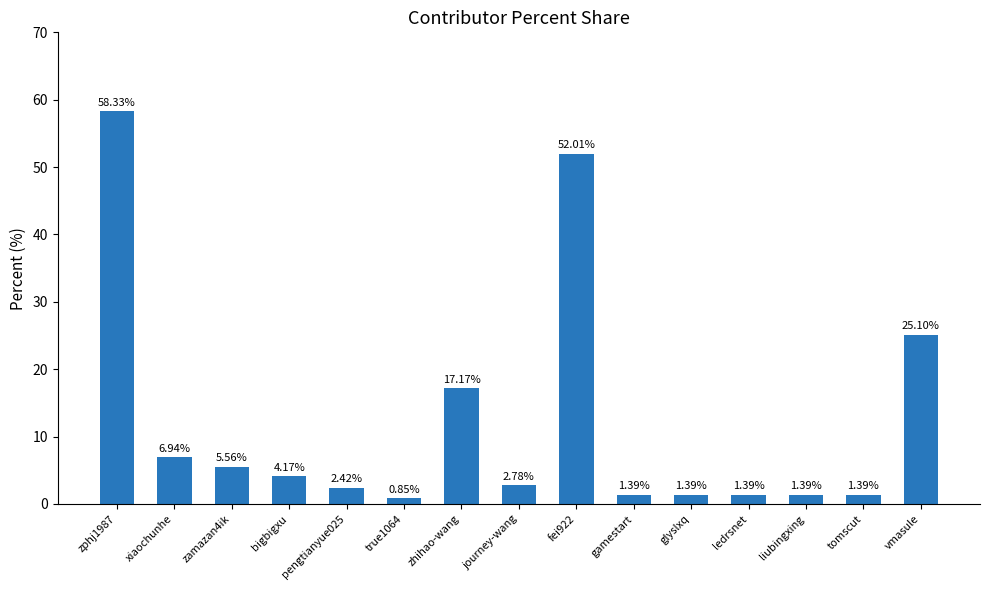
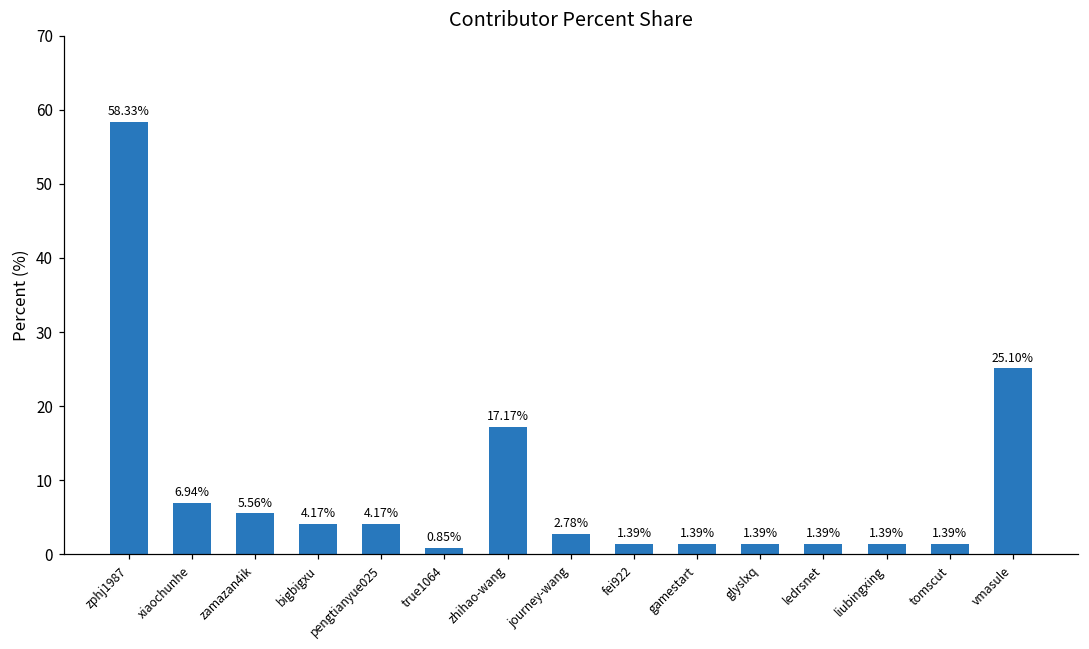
  {
    "zphj1987": "58.33%",
    "xiaochunhe": "6.94%",
    "zamazan4ik": "5.56%",
    "bigbigxu": "4.17%",
-   "pengtianyue025": "2.42%",
+   "pengtianyue025": "4.17%",
    "true1064": "0.85%",
    "zhihao-wang": "17.17%",
    "journey-wang": "2.78%",
-   "fei922": "52.01%",
+   "fei922": "1.39%",
    "gamestart": "1.39%",
    "glyslxq": "1.39%",
    "ledrsnet": "1.39%",
    "liubingxing": "1.39%",
    "tomscut": "1.39%",
    "vmasule": "25.10%"
  }
